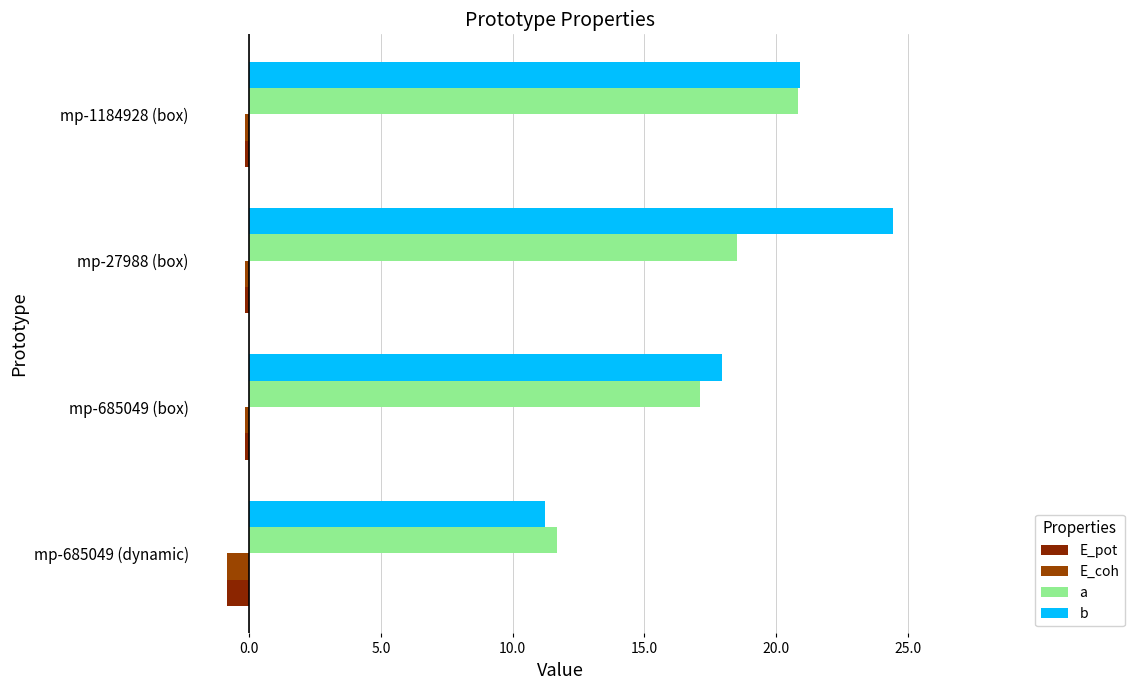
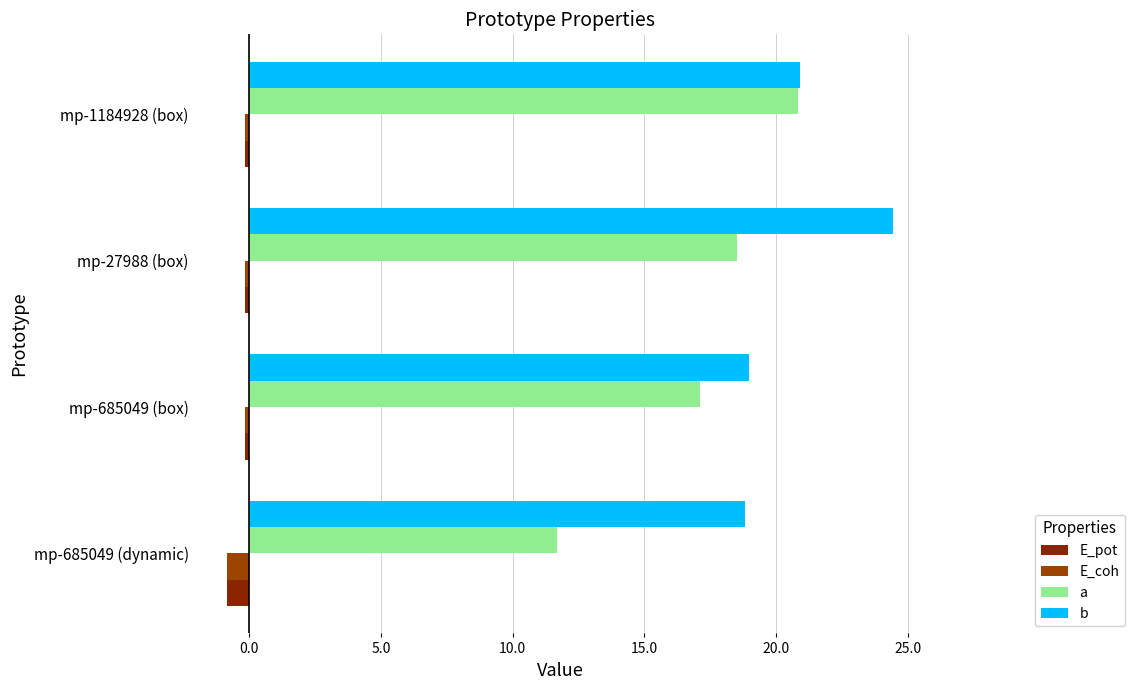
  {
    "a": {
      "mp-1184928 (box)": 20.8,
      "mp-27988 (box)": 18.5,
      "mp-685049 (box)": 17.1,
      "mp-685049 (dynamic)": 11.7
    },
    "b": {
      "mp-1184928 (box)": 20.9,
      "mp-27988 (box)": 24.4,
-     "mp-685049 (box)": 17.9,
-     "mp-685049 (dynamic)": 11.2
+     "mp-685049 (box)": 19.0,
+     "mp-685049 (dynamic)": 18.8
    }
  }
